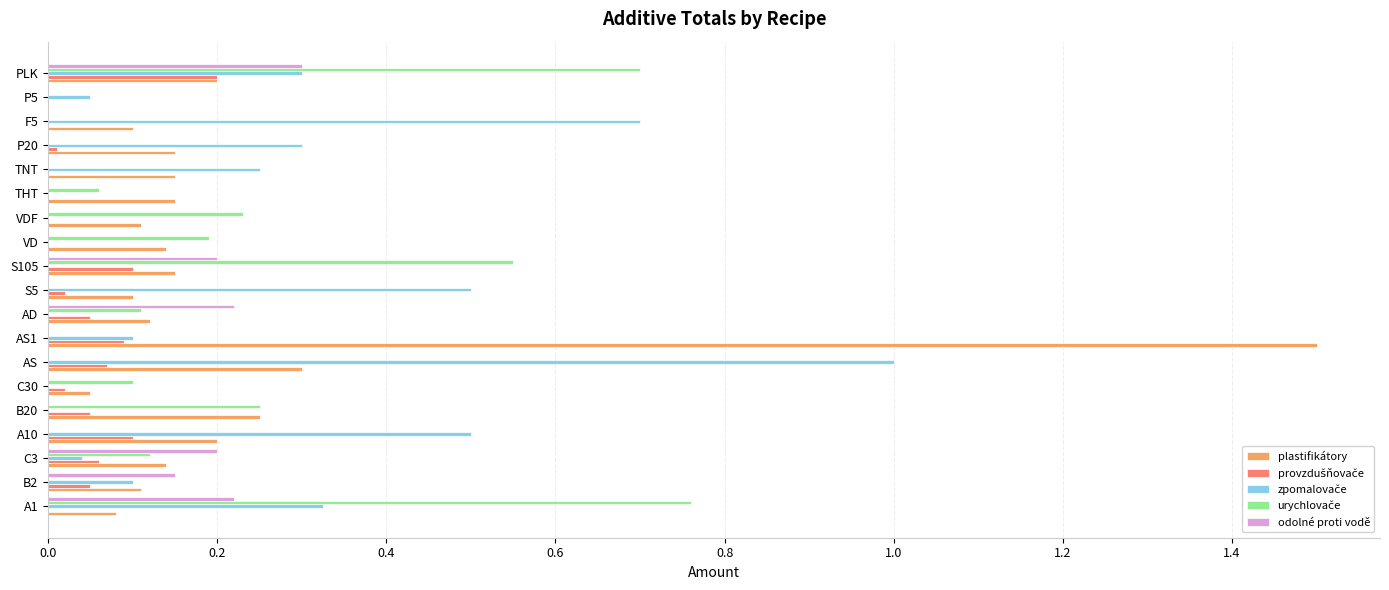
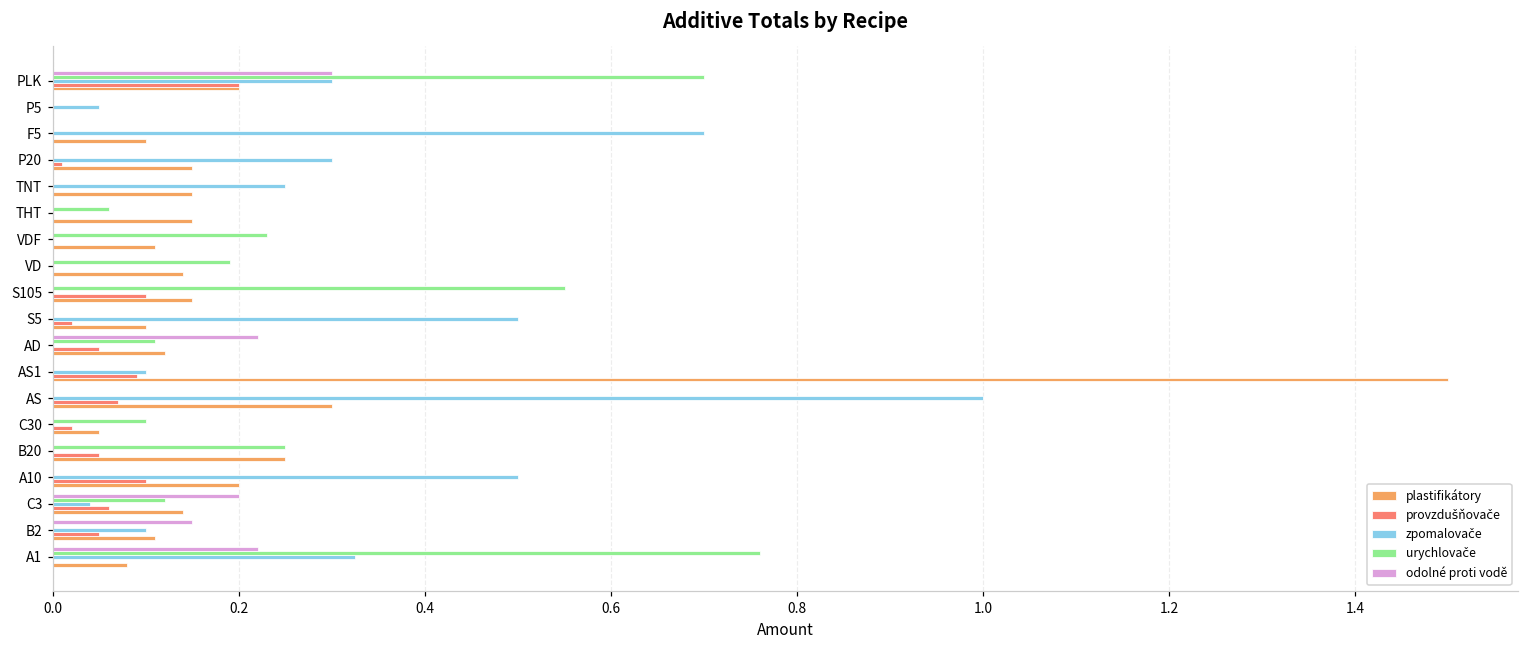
  {
    "zpomalovače": {
      "PLK": 0.3,
      "P5": 0.05,
      "F5": 0.7,
      "P20": 0.3,
      "TNT": 0.25,
      "THT": 0.0,
      "VDF": 0.0,
      "VD": 0.0,
      "S105": 0.0,
      "S5": 0.5,
      "AD": 0.0,
      "AS1": 0.1,
      "AS": 1.0,
      "C30": 0.0,
      "B20": 0.0,
      "A10": 0.5,
      "C3": 0.04,
      "B2": 0.1,
      "A1": 0.33
    },
    "urychlovače": {
      "PLK": 0.7,
      "P5": 0.0,
      "F5": 0.0,
      "P20": 0.0,
      "TNT": 0.0,
      "THT": 0.06,
      "VDF": 0.23,
      "VD": 0.19,
      "S105": 0.55,
      "S5": 0.0,
      "AD": 0.11,
      "AS1": 0.0,
      "AS": 0.0,
      "C30": 0.1,
      "B20": 0.25,
      "A10": 0.0,
      "C3": 0.12,
      "B2": 0.0,
      "A1": 0.76
    },
    "odolné proti vodě": {
      "PLK": 0.3,
      "P5": 0.0,
      "F5": 0.0,
      "P20": 0.0,
      "TNT": 0.0,
      "THT": 0.0,
      "VDF": 0.0,
      "VD": 0.0,
-     "S105": 0.2,
+     "S105": 0.0,
      "S5": 0.0,
      "AD": 0.22,
      "AS1": 0.0,
      "AS": 0.0,
      "C30": 0.0,
      "B20": 0.0,
      "A10": 0.0,
      "C3": 0.2,
      "B2": 0.15,
      "A1": 0.22
    }
  }
